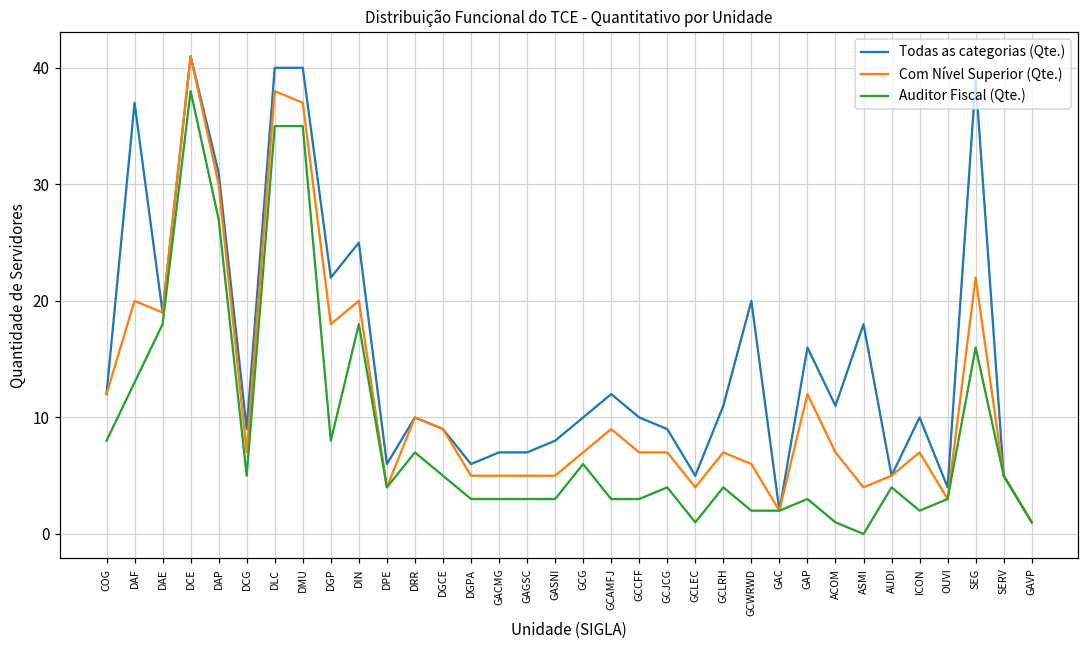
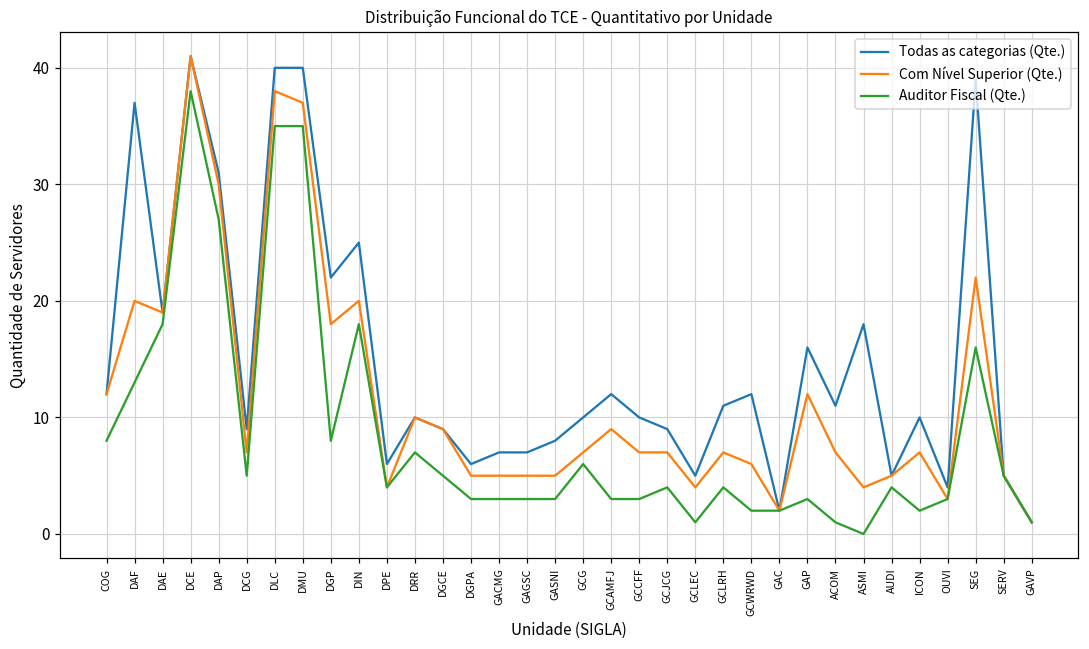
  {
    "Todas as categorias (Qte.)": {
      "DAF": 37,
      "DAP": 31,
      "DCG": 9,
      "DLC": 40,
      "DMU": 40,
      "DGP": 22,
      "DIN": 25,
      "DPE": 6,
      "DGPA": 6,
      "GACMG": 7,
      "GAGSC": 7,
      "GASNI": 8,
      "GCG": 10,
      "GCAMFJ": 12,
      "GCCFF": 10,
      "GCJCG": 9,
      "GCLEC": 5,
      "GCLRH": 11,
-     "GCWRWD": 20,
+     "GCWRWD": 12,
      "GAP": 16,
      "ACOM": 11,
      "ASMI": 18,
      "ICON": 10,
      "OUVI": 4
    },
    "Com Nível Superior (Qte.)": {
      "DAF": 20,
      "DAP": 30,
      "DCG": 7,
      "DLC": 38,
      "DMU": 37,
      "DGP": 18,
      "DIN": 20,
      "DGPA": 5,
      "GACMG": 5,
      "GAGSC": 5,
      "GASNI": 5,
      "GCG": 7,
      "GCAMFJ": 9,
      "GCCFF": 7,
      "GCJCG": 7,
      "GCLEC": 4,
      "GCLRH": 7,
      "GCWRWD": 6,
      "GAP": 12,
      "ACOM": 7,
      "ASMI": 4,
      "ICON": 7,
      "SEG": 22
    },
    "Auditor Fiscal (Qte.)": {
      "COG": 8,
      "DAF": 13,
      "DAE": 18,
      "DCE": 38,
      "DAP": 27,
      "DCG": 5,
      "DLC": 35,
      "DMU": 35,
      "DGP": 8,
      "DIN": 18,
      "DRR": 7,
      "DGCE": 5,
      "DGPA": 3,
      "GACMG": 3,
      "GAGSC": 3,
      "GASNI": 3,
      "GCG": 6,
      "GCAMFJ": 3,
      "GCCFF": 3,
      "GCJCG": 4,
      "GCLEC": 1,
      "GCLRH": 4,
      "GCWRWD": 2,
      "GAP": 3,
      "ACOM": 1,
      "ASMI": 0,
      "AUDI": 4,
      "ICON": 2,
      "SEG": 16
    }
  }
